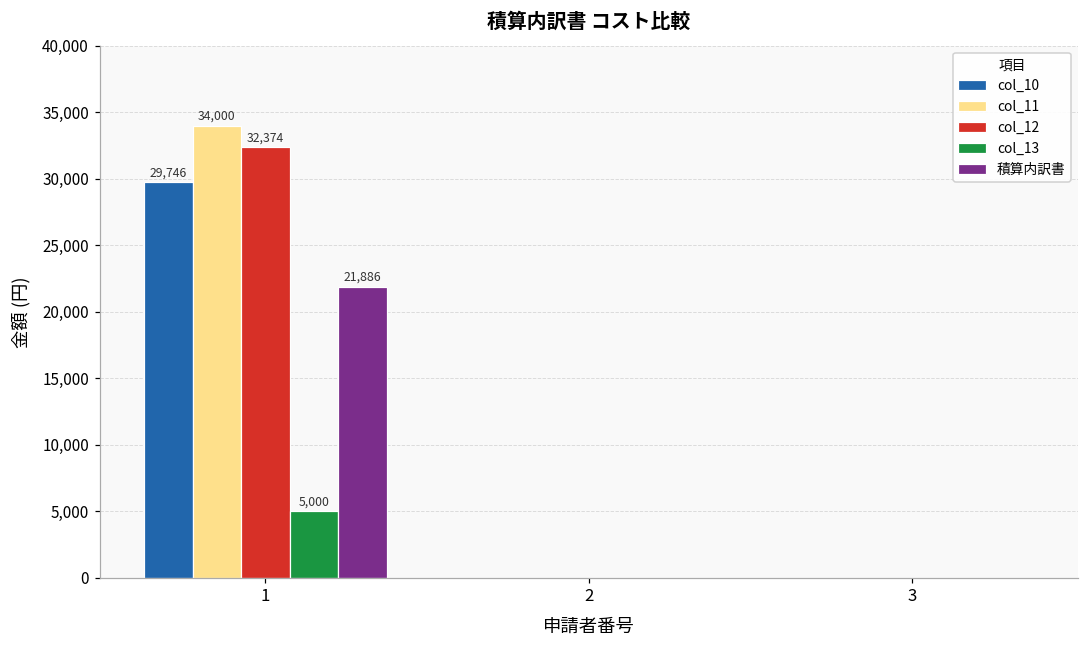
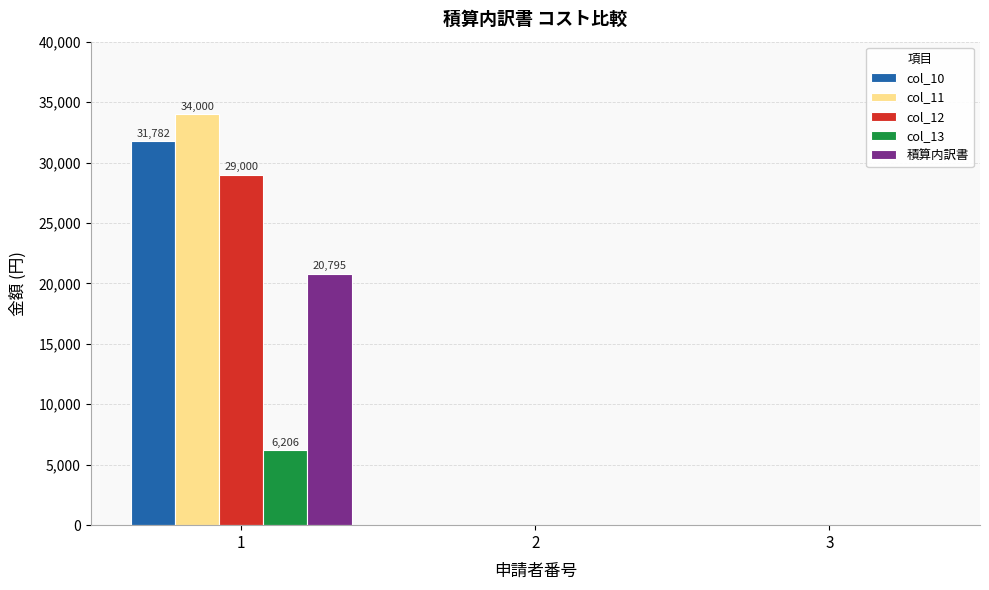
  {
    "col_10": {
-     "1": "29,746"
+     "1": "31,782"
    },
    "col_11": {
      "1": "34,000"
    },
    "col_12": {
-     "1": "32,374"
+     "1": "29,000"
    },
    "col_13": {
-     "1": "5,000"
+     "1": "6,206"
    },
    "積算内訳書": {
-     "1": "21,886"
+     "1": "20,795"
    }
  }
